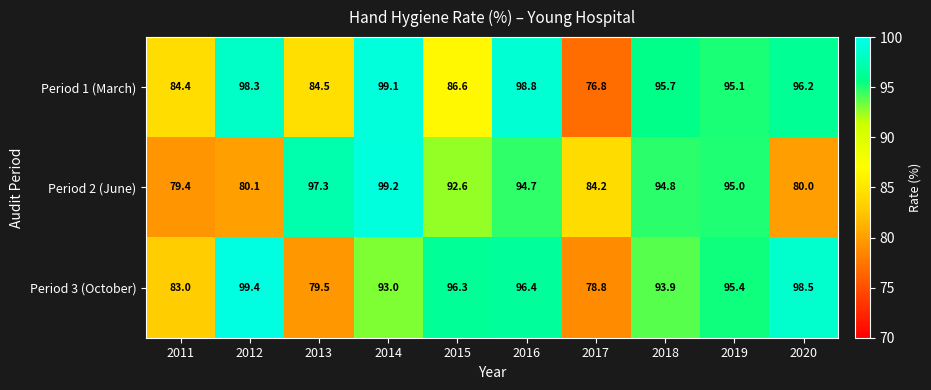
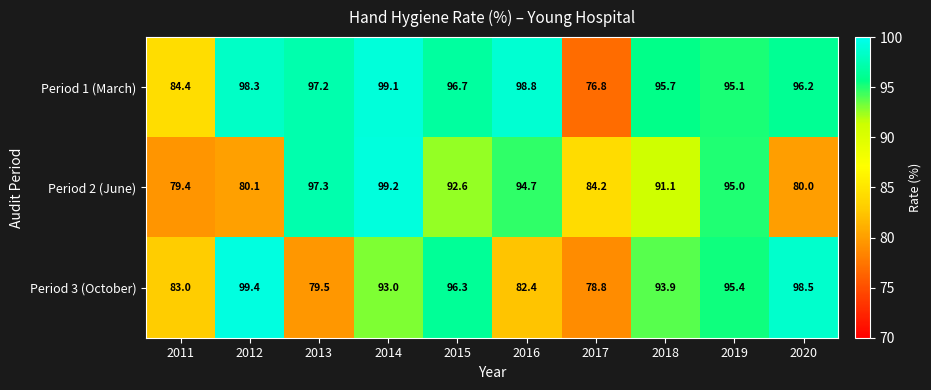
  {
    "Period 1 (March)": {
      "2011": 84.4,
      "2012": 98.3,
-     "2013": 84.5,
+     "2013": 97.2,
      "2014": 99.1,
-     "2015": 86.6,
+     "2015": 96.7,
      "2016": 98.8,
      "2017": 76.8,
      "2018": 95.7,
      "2019": 95.1,
      "2020": 96.2
    },
    "Period 2 (June)": {
      "2011": 79.4,
      "2012": 80.1,
      "2013": 97.3,
      "2014": 99.2,
      "2015": 92.6,
      "2016": 94.7,
      "2017": 84.2,
-     "2018": 94.8,
+     "2018": 91.1,
      "2019": 95.0,
      "2020": 80.0
    },
    "Period 3 (October)": {
      "2011": 83.0,
      "2012": 99.4,
      "2013": 79.5,
      "2014": 93.0,
      "2015": 96.3,
-     "2016": 96.4,
+     "2016": 82.4,
      "2017": 78.8,
      "2018": 93.9,
      "2019": 95.4,
      "2020": 98.5
    }
  }
